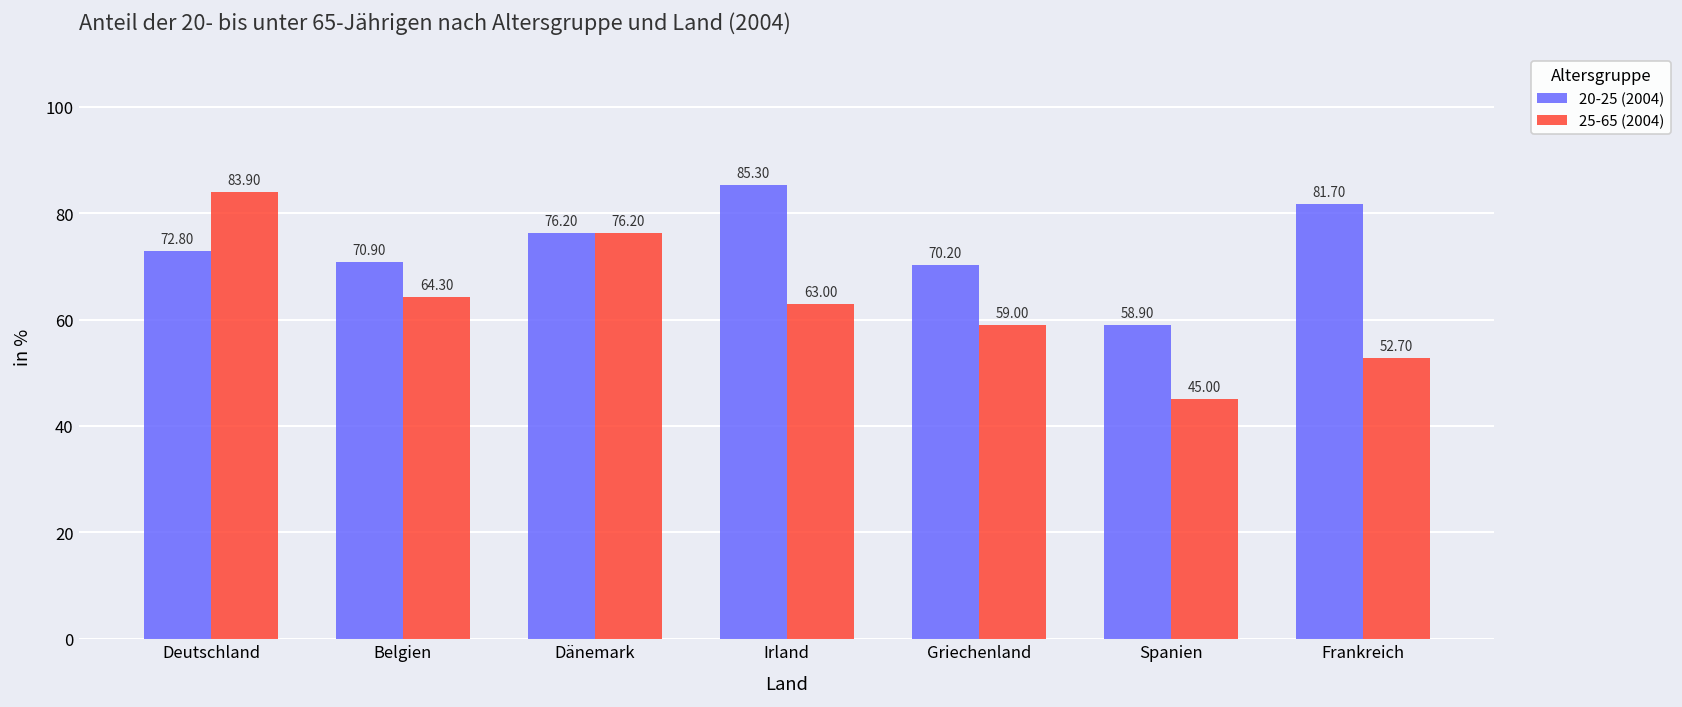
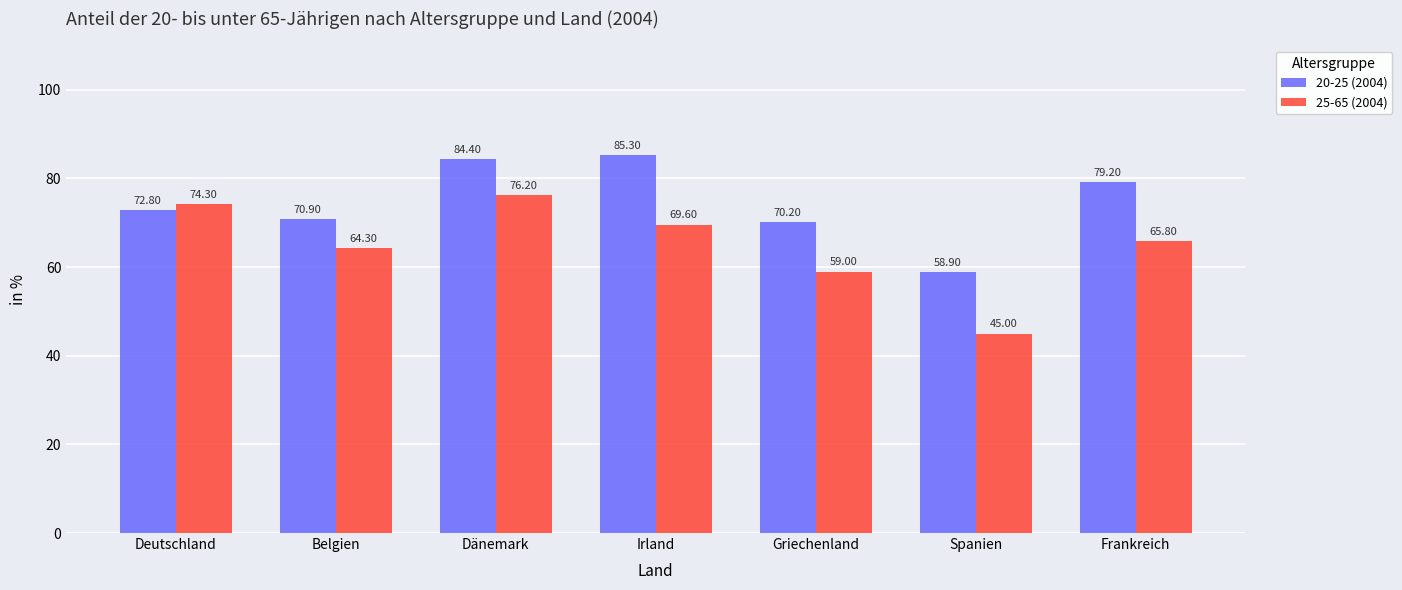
  {
    "20-25 (2004)": {
      "Deutschland": 72.80,
      "Belgien": 70.90,
-     "Dänemark": 76.20,
+     "Dänemark": 84.40,
      "Irland": 85.30,
      "Griechenland": 70.20,
      "Spanien": 58.90,
-     "Frankreich": 81.70
+     "Frankreich": 79.20
    },
    "25-65 (2004)": {
-     "Deutschland": 83.90,
+     "Deutschland": 74.30,
      "Belgien": 64.30,
      "Dänemark": 76.20,
-     "Irland": 63.00,
+     "Irland": 69.60,
      "Griechenland": 59.00,
      "Spanien": 45.00,
-     "Frankreich": 52.70
+     "Frankreich": 65.80
    }
  }
